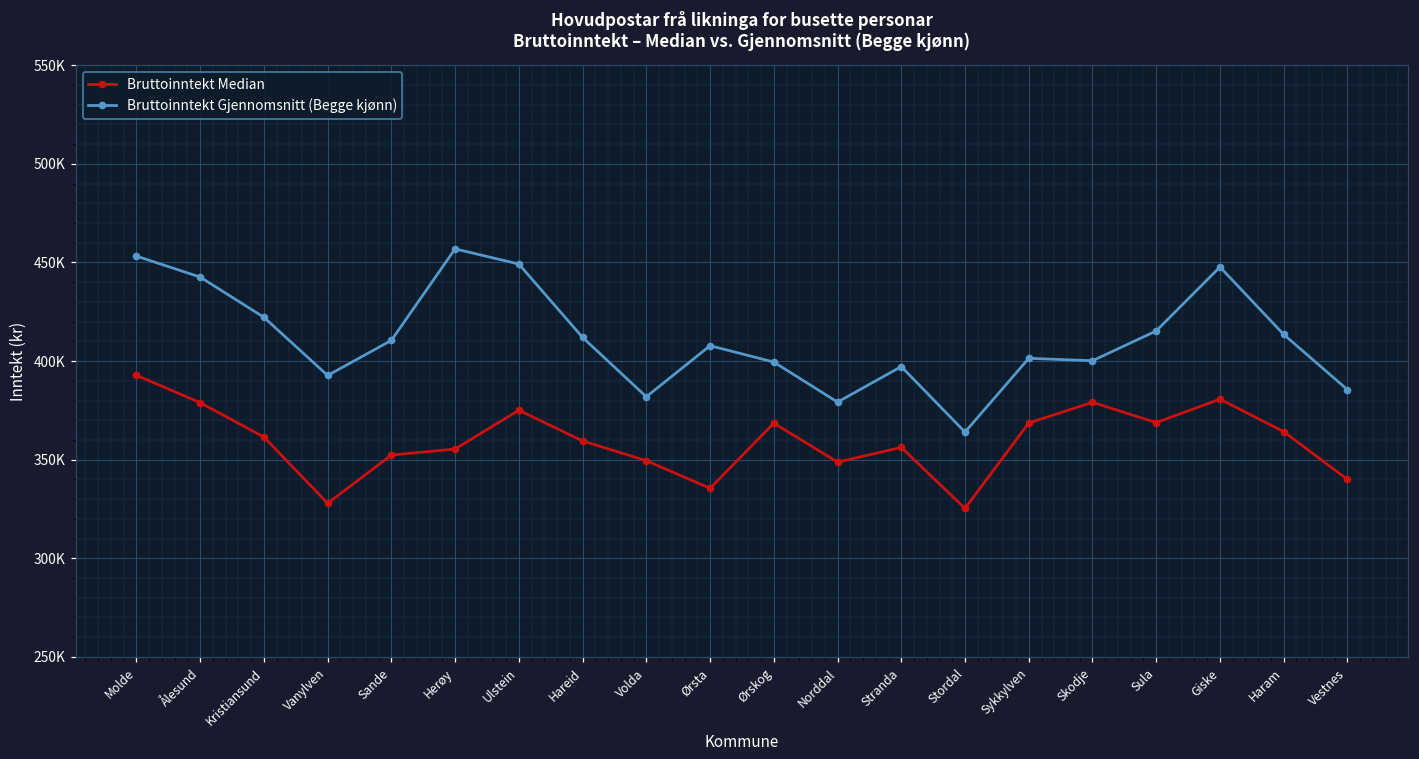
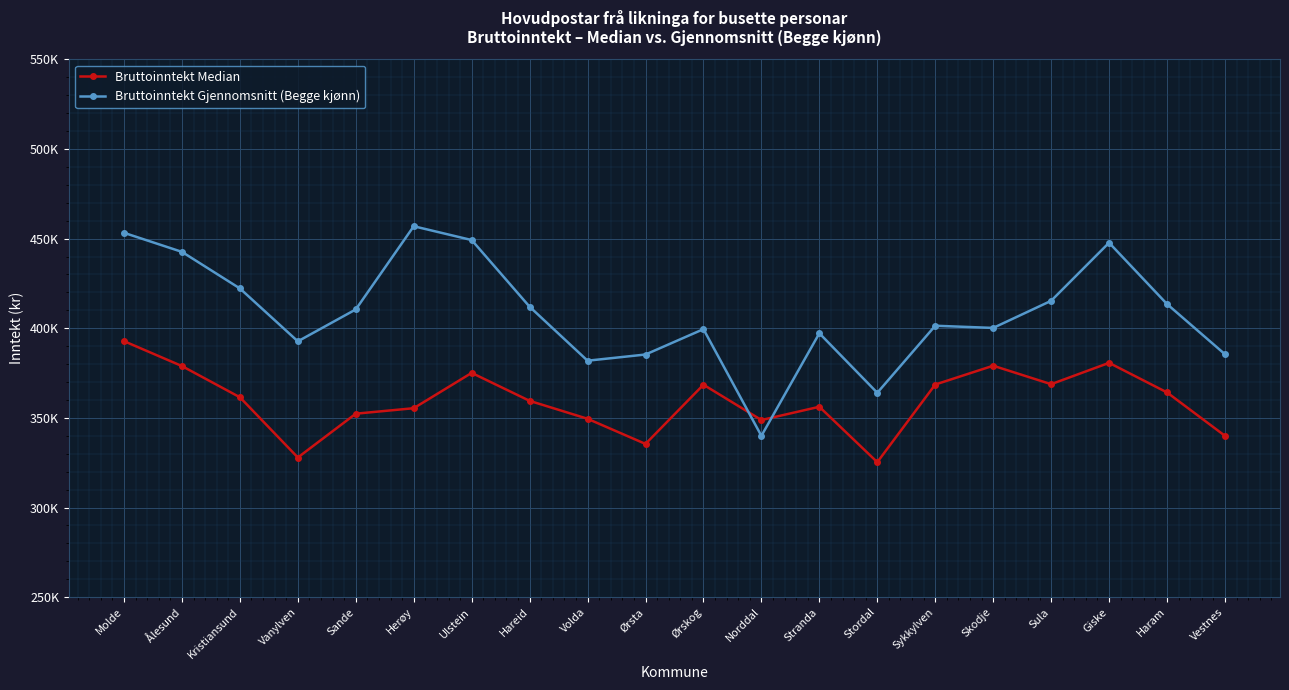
  {
    "Bruttoinntekt Median": {
      "Molde": 393000,
      "Ålesund": 379000,
      "Kristiansund": 362000,
      "Vanylven": 328000,
      "Sande": 352000,
      "Herøy": 355000,
      "Ulstein": 375000,
      "Hareid": 360000,
      "Volda": 350000,
      "Ørsta": 335000,
      "Ørskog": 369000,
      "Norddal": 349000,
      "Stranda": 356000,
      "Stordal": 325000,
      "Sykkylven": 369000,
      "Skodje": 379000,
      "Sula": 369000,
      "Giske": 381000,
      "Haram": 364000,
      "Vestnes": 340000
    },
    "Bruttoinntekt Gjennomsnitt (Begge kjønn)": {
      "Molde": 453000,
      "Ålesund": 443000,
      "Kristiansund": 422000,
      "Vanylven": 393000,
      "Sande": 411000,
      "Herøy": 457000,
      "Ulstein": 449000,
      "Hareid": 412000,
      "Volda": 382000,
-     "Ørsta": 408000,
+     "Ørsta": 385000,
      "Ørskog": 400000,
-     "Norddal": 379000,
+     "Norddal": 340000,
      "Stranda": 397000,
      "Stordal": 364000,
      "Sykkylven": 401000,
      "Skodje": 400000,
      "Sula": 415000,
      "Giske": 448000,
      "Haram": 414000,
      "Vestnes": 386000
    }
  }
